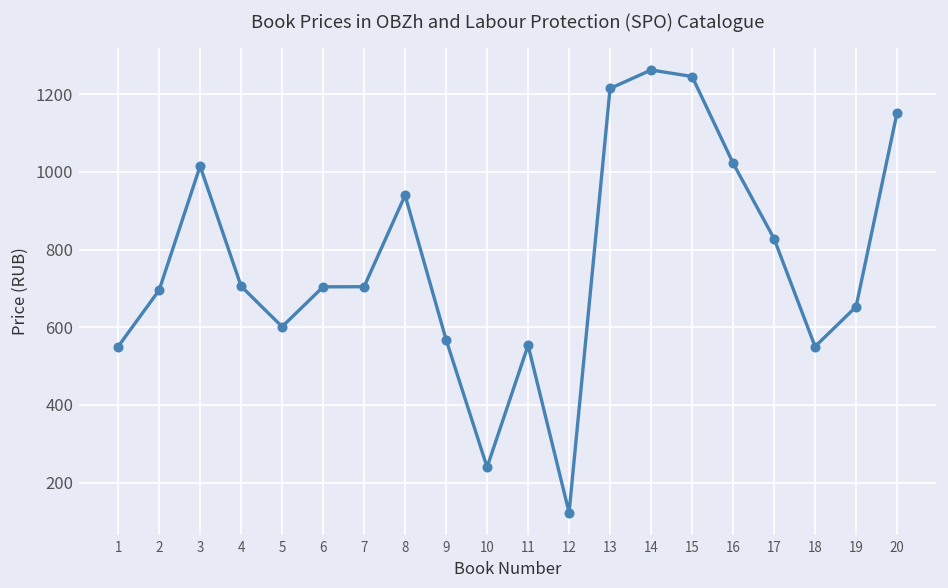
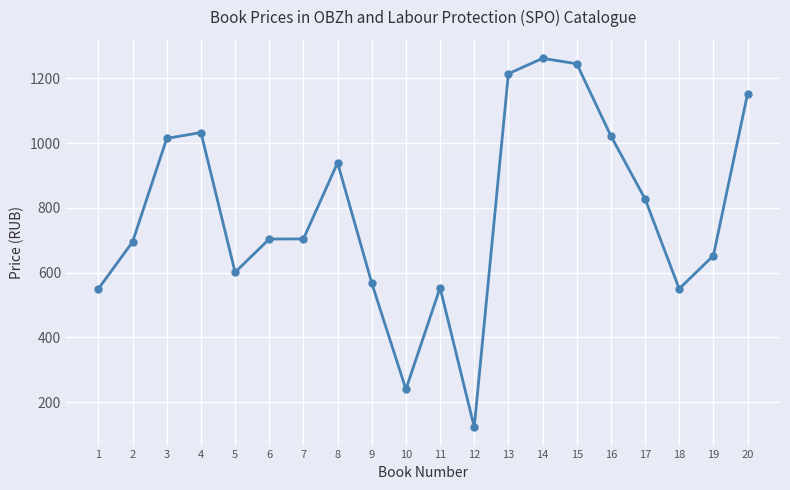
  {
    "1": 550,
    "2": 700,
    "3": 1010,
-   "4": 710,
+   "4": 1030,
    "5": 600,
    "6": 700,
    "7": 700,
    "8": 940,
    "9": 570,
    "10": 240,
    "11": 550,
    "12": 120,
    "13": 1210,
    "14": 1260,
    "15": 1250,
    "16": 1020,
    "17": 830,
    "18": 550,
    "19": 650,
    "20": 1150
  }
